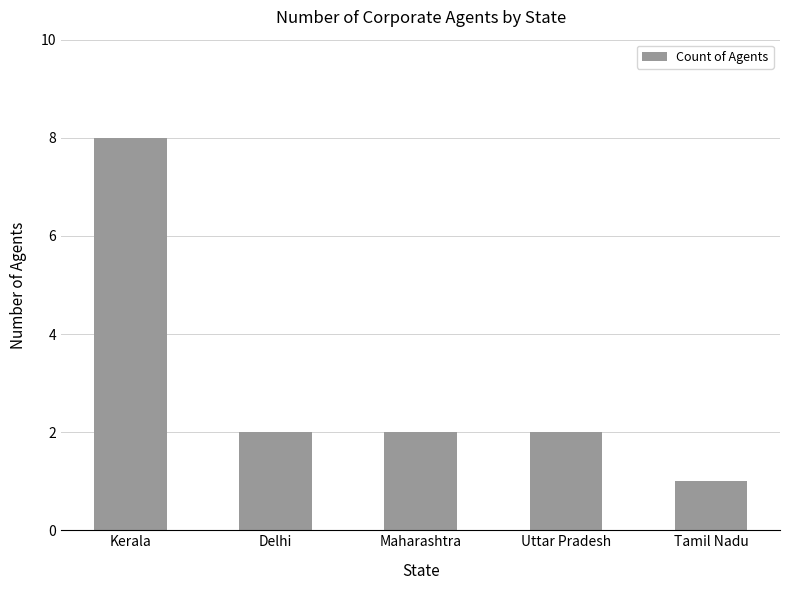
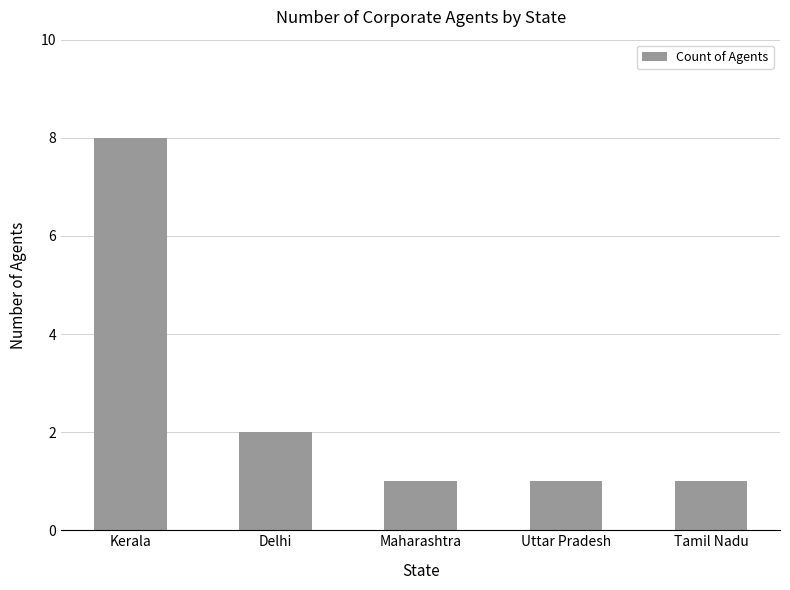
  {
    "Kerala": 8,
    "Delhi": 2,
-   "Maharashtra": 2,
-   "Uttar Pradesh": 2,
+   "Maharashtra": 1,
+   "Uttar Pradesh": 1,
    "Tamil Nadu": 1
  }
